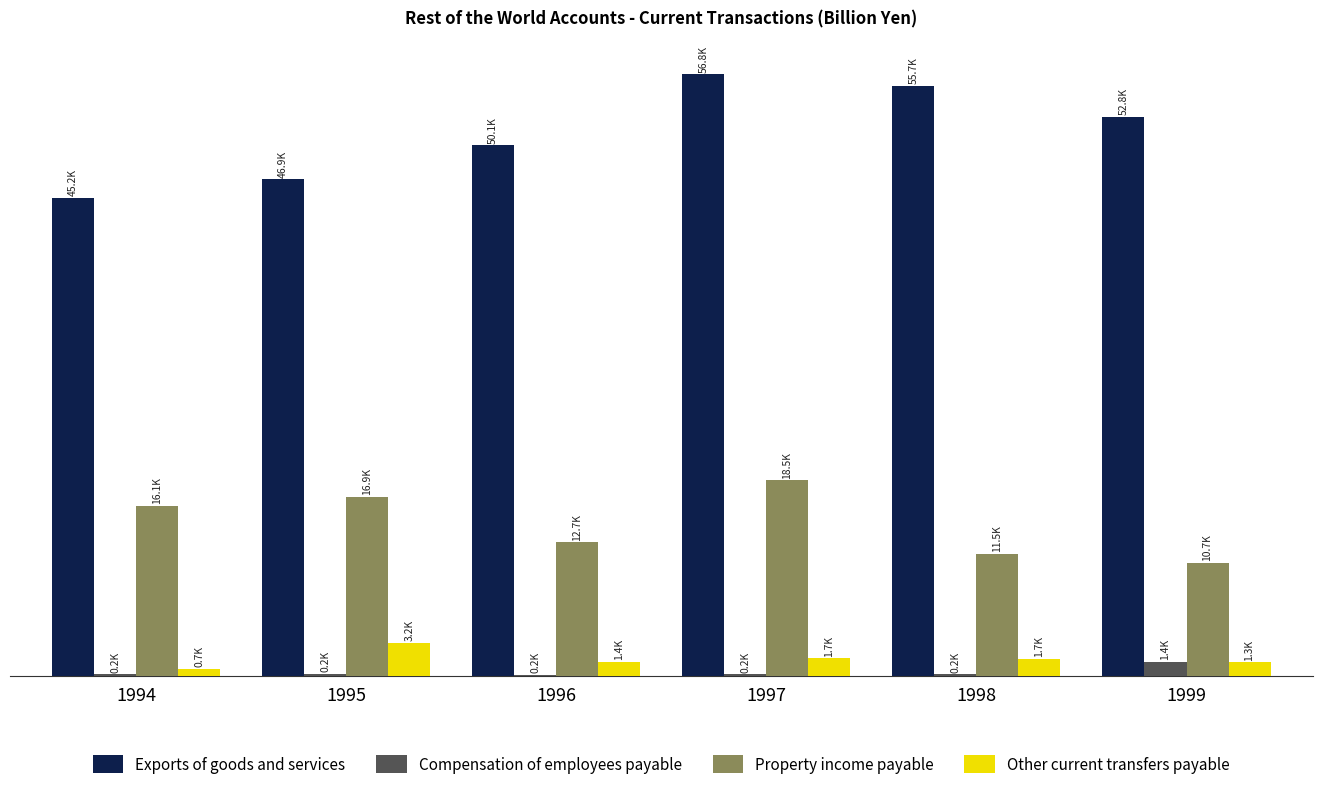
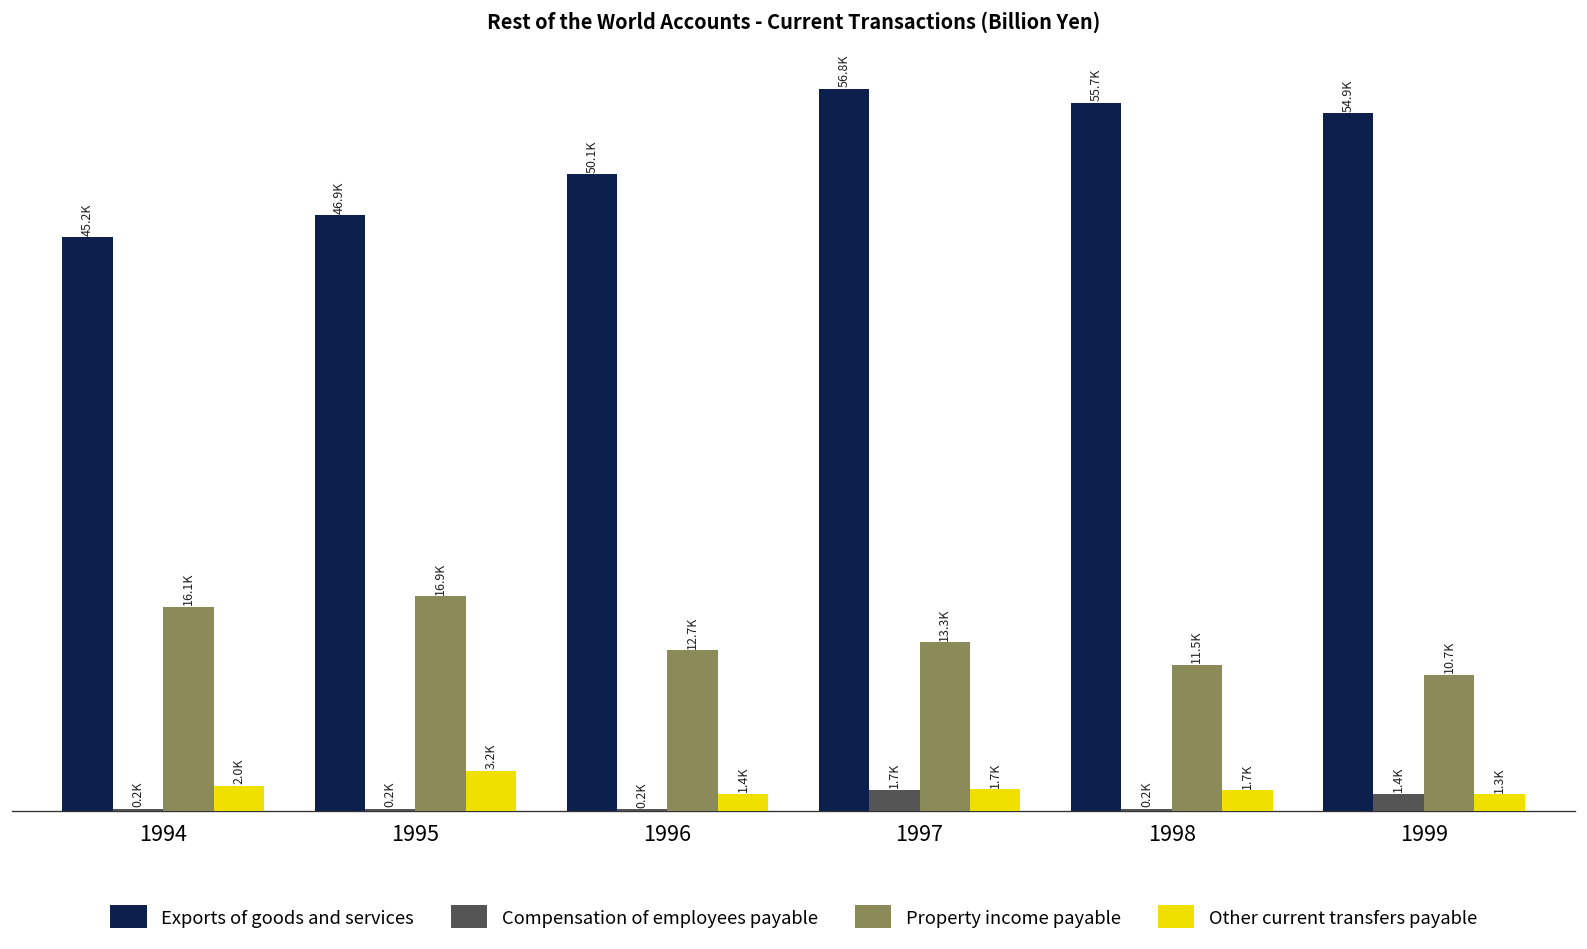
  {
    "Exports of goods and services": {
      "1994": "45.2K",
      "1995": "46.9K",
      "1996": "50.1K",
      "1997": "56.8K",
      "1998": "55.7K",
-     "1999": "52.8K"
+     "1999": "54.9K"
    },
    "Compensation of employees payable": {
      "1994": "0.2K",
      "1995": "0.2K",
      "1996": "0.2K",
-     "1997": "0.2K",
+     "1997": "1.7K",
      "1998": "0.2K",
      "1999": "1.4K"
    },
    "Property income payable": {
      "1994": "16.1K",
      "1995": "16.9K",
      "1996": "12.7K",
-     "1997": "18.5K",
+     "1997": "13.3K",
      "1998": "11.5K",
      "1999": "10.7K"
    },
    "Other current transfers payable": {
-     "1994": "0.7K",
+     "1994": "2.0K",
      "1995": "3.2K",
      "1996": "1.4K",
      "1997": "1.7K",
      "1998": "1.7K",
      "1999": "1.3K"
    }
  }
